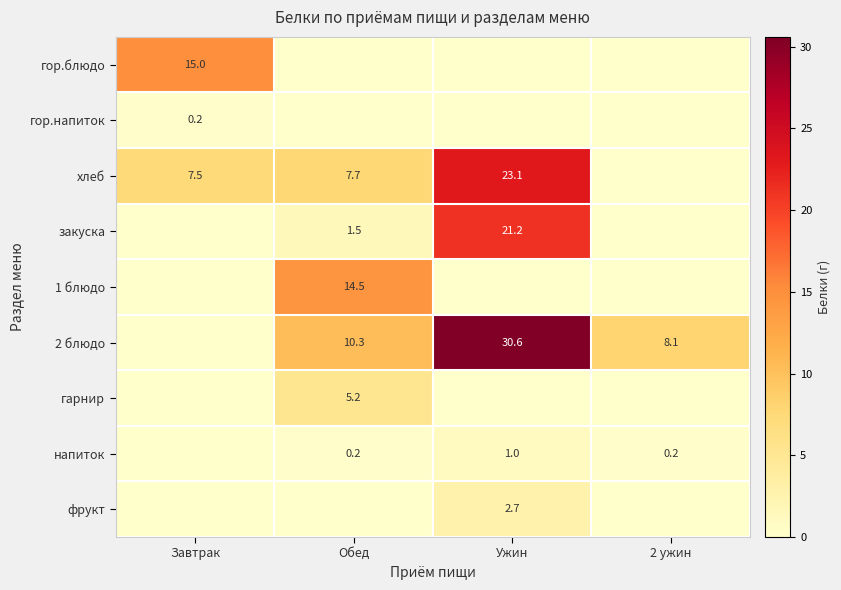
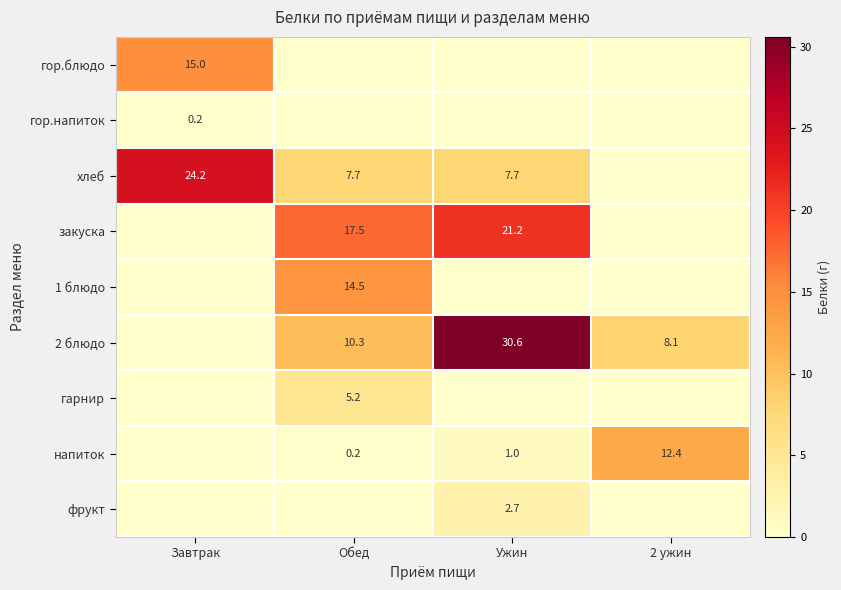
  {
    "гор.блюдо": {
      "Завтрак": 15.0
    },
    "гор.напиток": {
      "Завтрак": 0.2
    },
    "хлеб": {
-     "Завтрак": 7.5,
+     "Завтрак": 24.2,
      "Обед": 7.7,
-     "Ужин": 23.1
+     "Ужин": 7.7
    },
    "закуска": {
-     "Обед": 1.5,
+     "Обед": 17.5,
      "Ужин": 21.2
    },
    "1 блюдо": {
      "Обед": 14.5
    },
    "2 блюдо": {
      "Обед": 10.3,
      "Ужин": 30.6,
      "2 ужин": 8.1
    },
    "гарнир": {
      "Обед": 5.2
    },
    "напиток": {
      "Обед": 0.2,
      "Ужин": 1.0,
-     "2 ужин": 0.2
+     "2 ужин": 12.4
    },
    "фрукт": {
      "Ужин": 2.7
    }
  }
